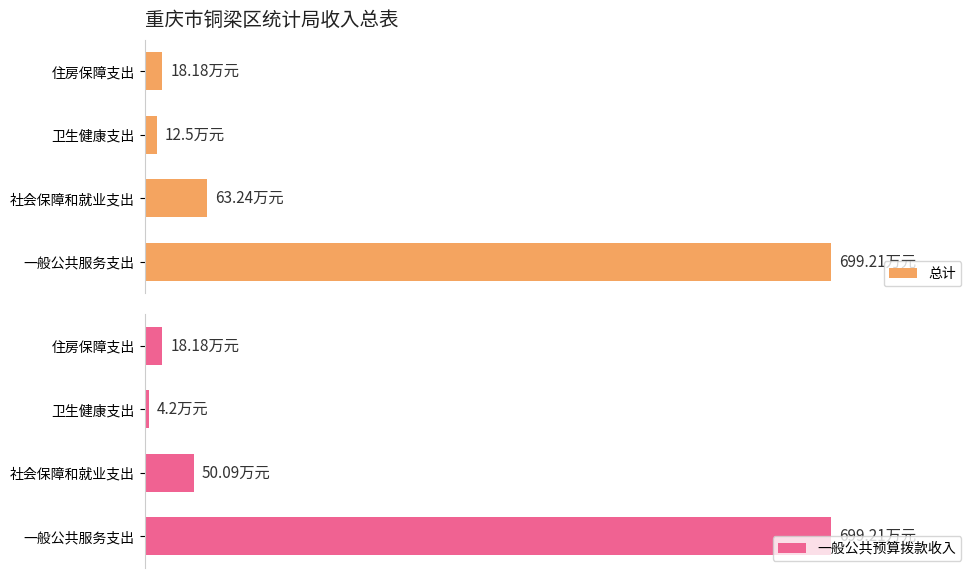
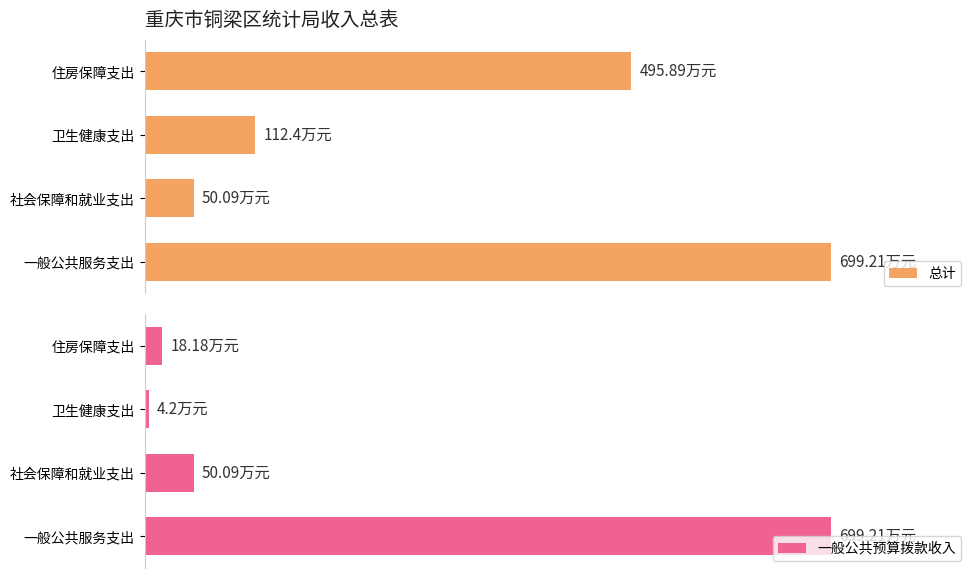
  {
    "重庆市铜梁区统计局收入总表": {
-     "住房保障支出": 18.18,
-     "卫生健康支出": 12.5,
-     "社会保障和就业支出": 63.24
+     "住房保障支出": 495.89,
+     "卫生健康支出": 112.4,
+     "社会保障和就业支出": 50.09
    }
  }
